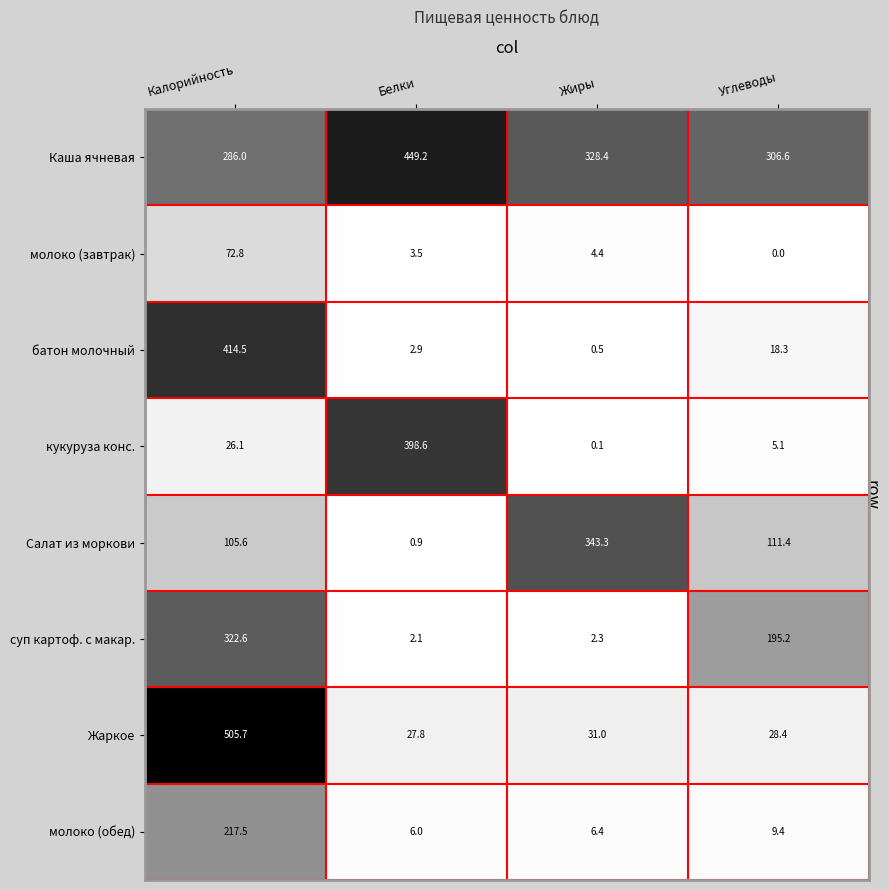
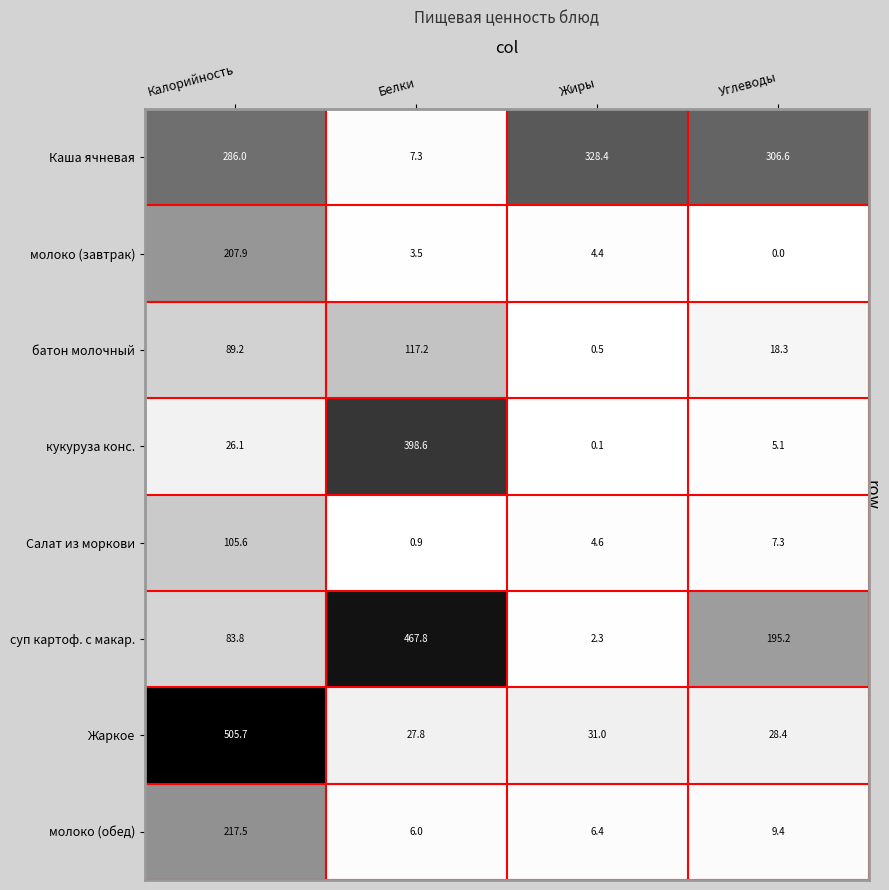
  {
    "Каша ячневая": {
      "Калорийность": 286.0,
-     "Белки": 449.2,
+     "Белки": 7.3,
      "Жиры": 328.4,
      "Углеводы": 306.6
    },
    "молоко (завтрак)": {
-     "Калорийность": 72.8,
+     "Калорийность": 207.9,
      "Белки": 3.5,
      "Жиры": 4.4,
      "Углеводы": 0.0
    },
    "батон молочный": {
-     "Калорийность": 414.5,
-     "Белки": 2.9,
+     "Калорийность": 89.2,
+     "Белки": 117.2,
      "Жиры": 0.5,
      "Углеводы": 18.3
    },
    "кукуруза конс.": {
      "Калорийность": 26.1,
      "Белки": 398.6,
      "Жиры": 0.1,
      "Углеводы": 5.1
    },
    "Салат из моркови": {
      "Калорийность": 105.6,
      "Белки": 0.9,
-     "Жиры": 343.3,
-     "Углеводы": 111.4
+     "Жиры": 4.6,
+     "Углеводы": 7.3
    },
    "суп картоф. с макар.": {
-     "Калорийность": 322.6,
-     "Белки": 2.1,
+     "Калорийность": 83.8,
+     "Белки": 467.8,
      "Жиры": 2.3,
      "Углеводы": 195.2
    },
    "Жаркое": {
      "Калорийность": 505.7,
      "Белки": 27.8,
      "Жиры": 31.0,
      "Углеводы": 28.4
    },
    "молоко (обед)": {
      "Калорийность": 217.5,
      "Белки": 6.0,
      "Жиры": 6.4,
      "Углеводы": 9.4
    }
  }
